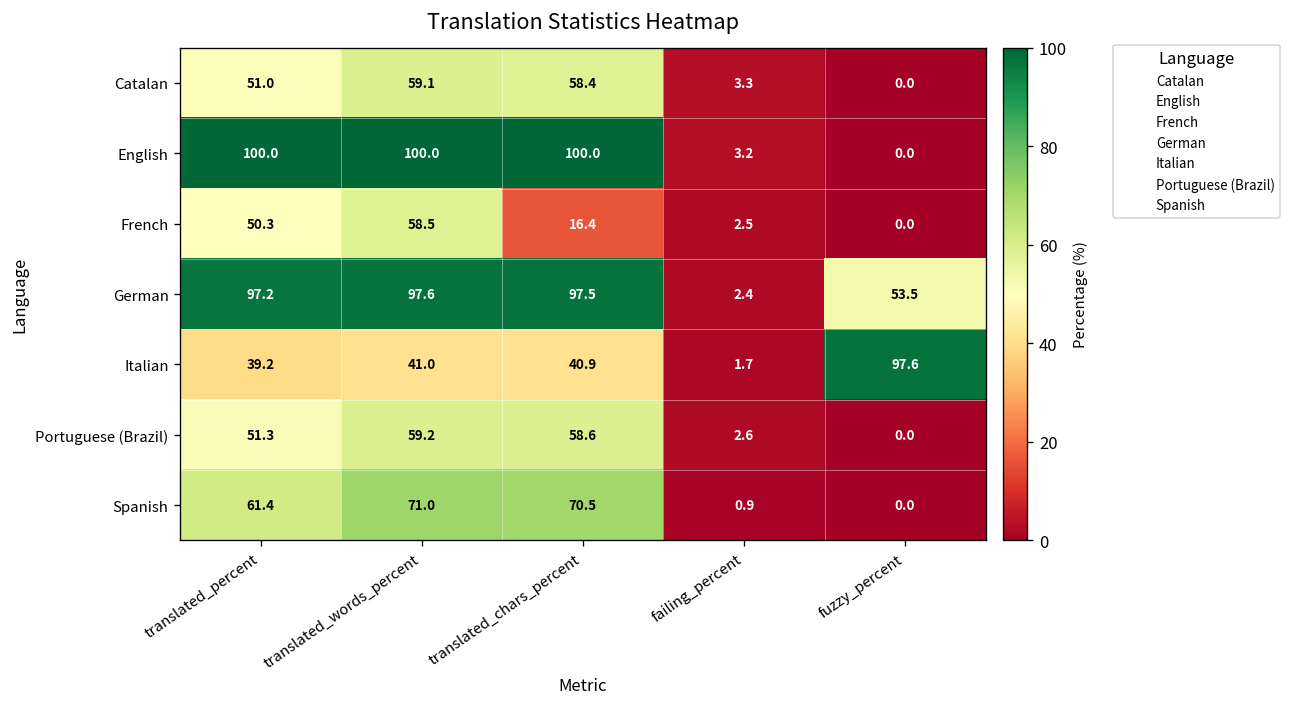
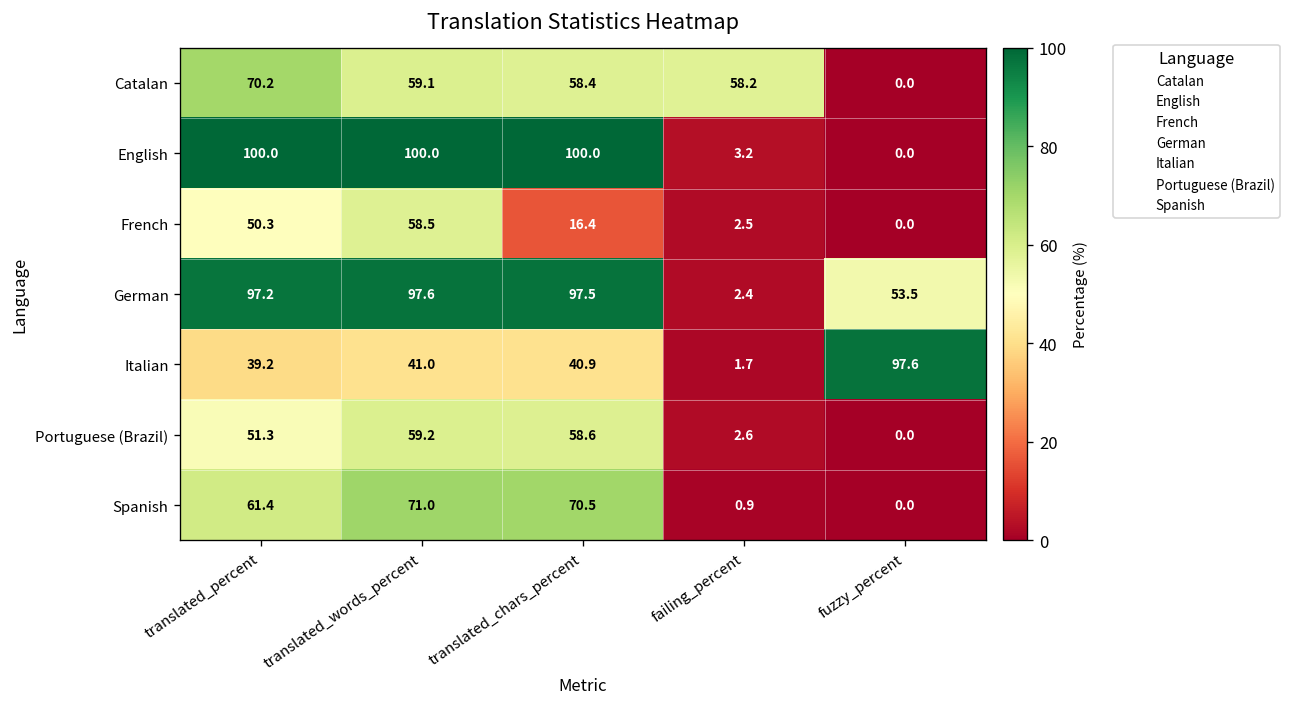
  {
    "Catalan": {
-     "translated_percent": 51.0,
+     "translated_percent": 70.2,
      "translated_words_percent": 59.1,
      "translated_chars_percent": 58.4,
-     "failing_percent": 3.3,
+     "failing_percent": 58.2,
      "fuzzy_percent": 0.0
    },
    "English": {
      "translated_percent": 100.0,
      "translated_words_percent": 100.0,
      "translated_chars_percent": 100.0,
      "failing_percent": 3.2,
      "fuzzy_percent": 0.0
    },
    "French": {
      "translated_percent": 50.3,
      "translated_words_percent": 58.5,
      "translated_chars_percent": 16.4,
      "failing_percent": 2.5,
      "fuzzy_percent": 0.0
    },
    "German": {
      "translated_percent": 97.2,
      "translated_words_percent": 97.6,
      "translated_chars_percent": 97.5,
      "failing_percent": 2.4,
      "fuzzy_percent": 53.5
    },
    "Italian": {
      "translated_percent": 39.2,
      "translated_words_percent": 41.0,
      "translated_chars_percent": 40.9,
      "failing_percent": 1.7,
      "fuzzy_percent": 97.6
    },
    "Portuguese (Brazil)": {
      "translated_percent": 51.3,
      "translated_words_percent": 59.2,
      "translated_chars_percent": 58.6,
      "failing_percent": 2.6,
      "fuzzy_percent": 0.0
    },
    "Spanish": {
      "translated_percent": 61.4,
      "translated_words_percent": 71.0,
      "translated_chars_percent": 70.5,
      "failing_percent": 0.9,
      "fuzzy_percent": 0.0
    }
  }
